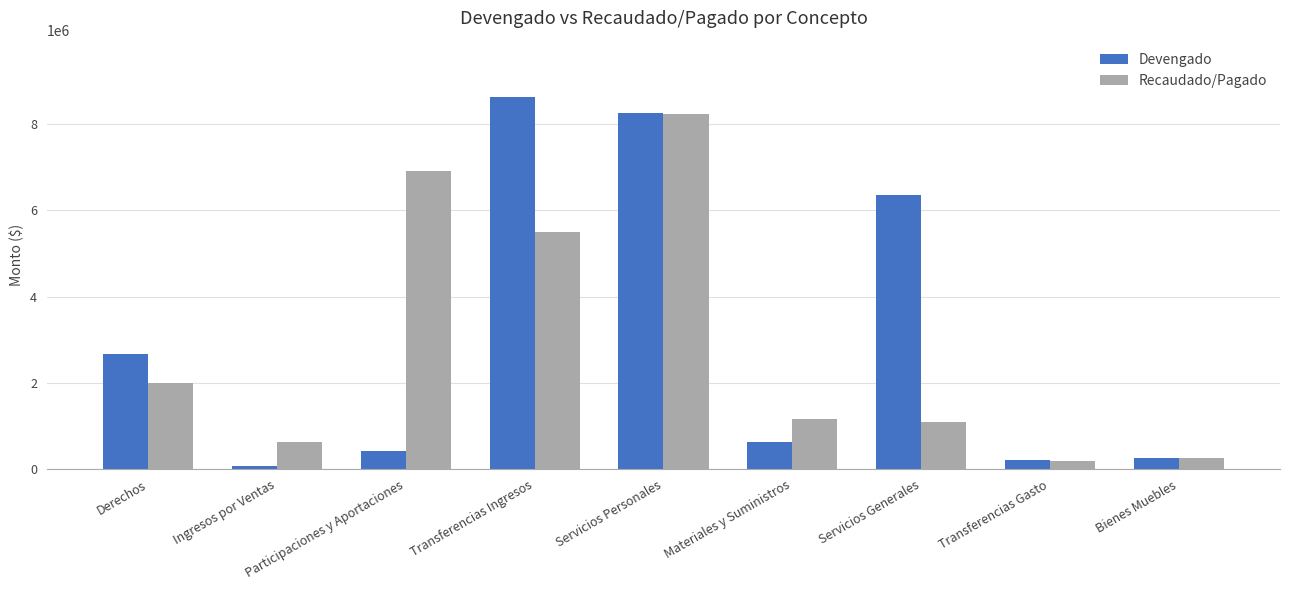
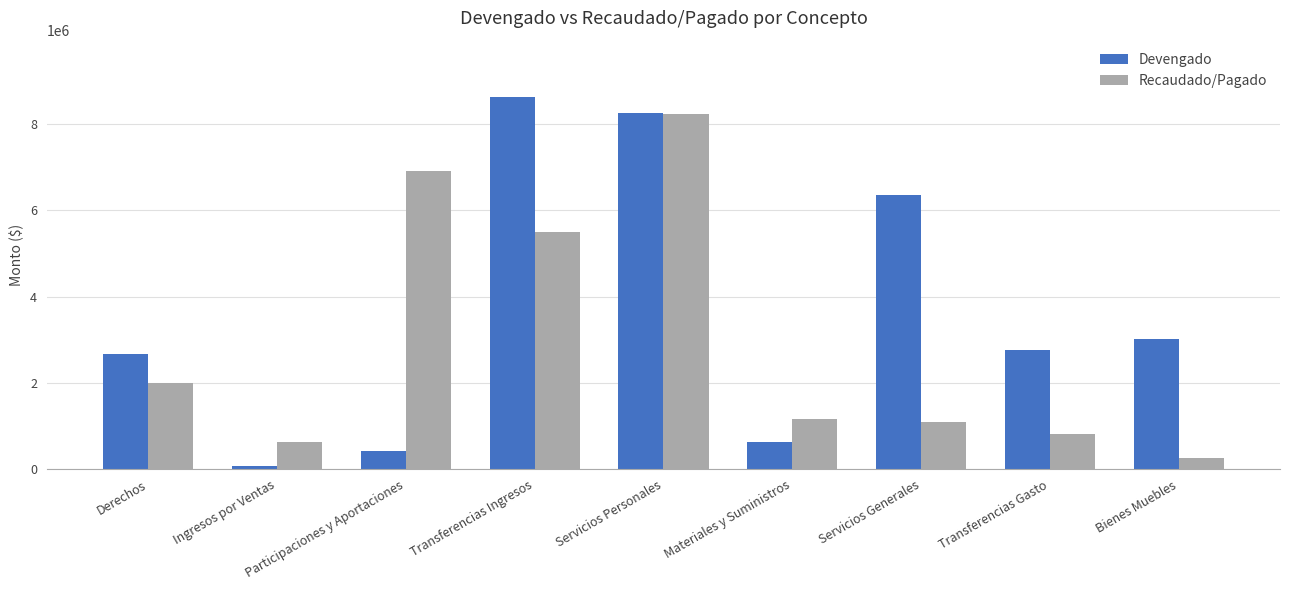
  {
    "Devengado": {
      "Derechos": 2700000,
      "Ingresos por Ventas": 100000,
      "Participaciones y Aportaciones": 400000,
      "Transferencias Ingresos": 8600000,
      "Servicios Personales": 8300000,
      "Materiales y Suministros": 600000,
      "Servicios Generales": 6400000,
-     "Transferencias Gasto": 200000,
-     "Bienes Muebles": 300000
+     "Transferencias Gasto": 2800000,
+     "Bienes Muebles": 3000000
    },
    "Recaudado/Pagado": {
      "Derechos": 2000000,
      "Ingresos por Ventas": 600000,
      "Participaciones y Aportaciones": 6900000,
      "Transferencias Ingresos": 5500000,
      "Servicios Personales": 8200000,
      "Materiales y Suministros": 1200000,
      "Servicios Generales": 1100000,
-     "Transferencias Gasto": 200000,
+     "Transferencias Gasto": 800000,
      "Bienes Muebles": 300000
    }
  }
